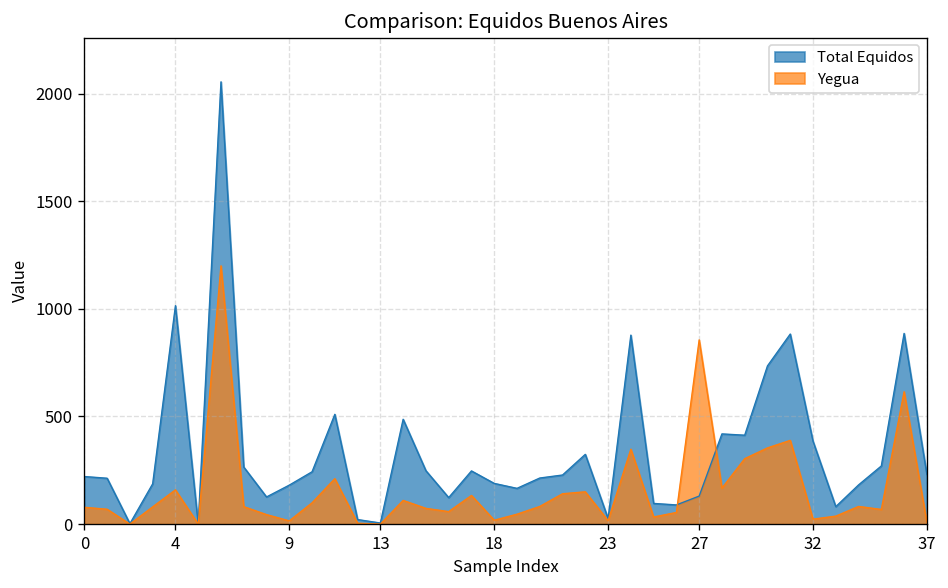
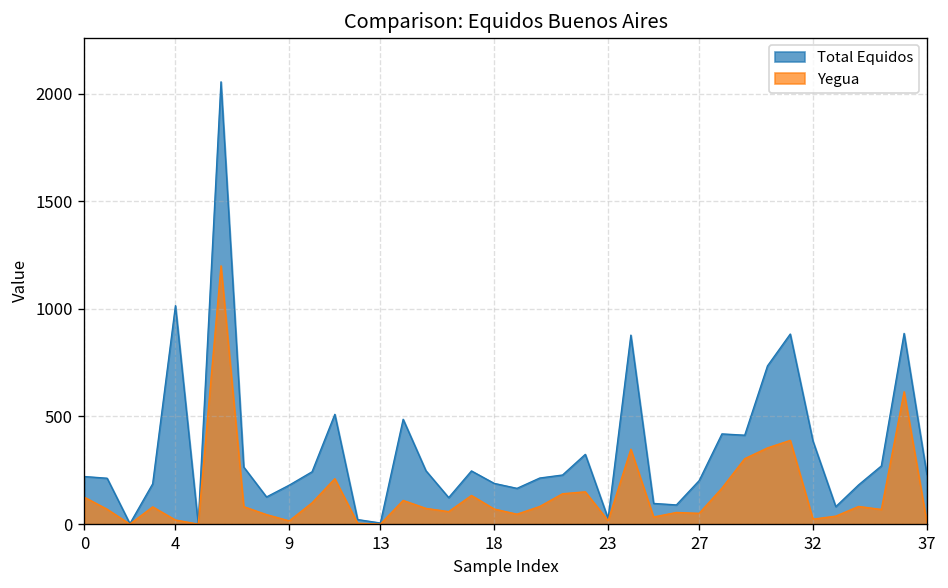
  {
    "Total Equidos": {
      "0": 220,
      "4": 1020,
      "9": 180,
      "18": 190,
-     "27": 130,
+     "27": 200,
      "32": 390,
      "37": 230
    },
    "Yegua": {
-     "0": 80,
-     "4": 160,
+     "0": 130,
+     "4": 20,
      "9": 20,
-     "18": 20,
-     "27": 860,
+     "18": 70,
+     "27": 50,
      "32": 20,
      "37": 10
    }
  }
